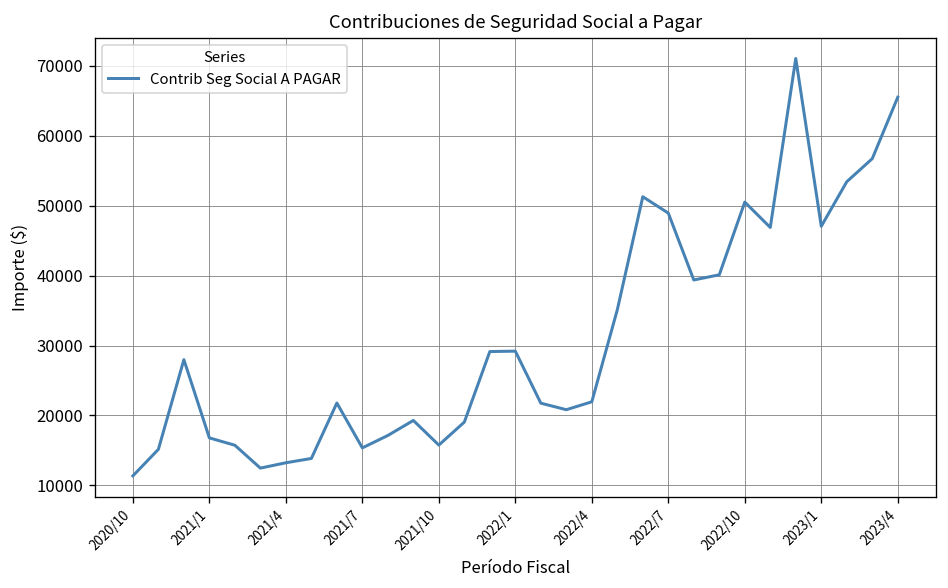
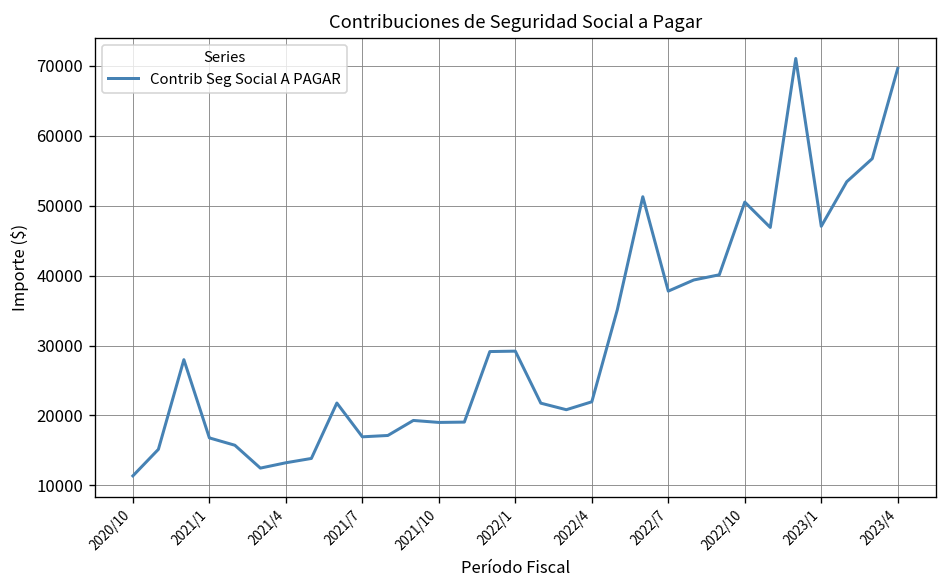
  {
    "2020/10": 11000,
    "2021/1": 17000,
    "2021/4": 13000,
-   "2021/7": 15000,
-   "2021/10": 16000,
+   "2021/7": 17000,
+   "2021/10": 19000,
    "2022/1": 29000,
    "2022/4": 22000,
-   "2022/7": 49000,
+   "2022/7": 38000,
    "2022/10": 51000,
    "2023/1": 47000,
-   "2023/4": 65000
+   "2023/4": 70000
  }
